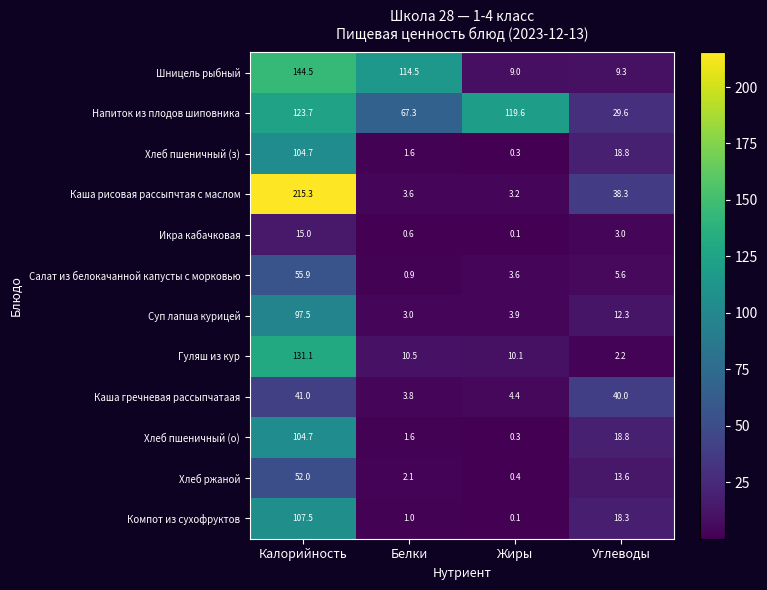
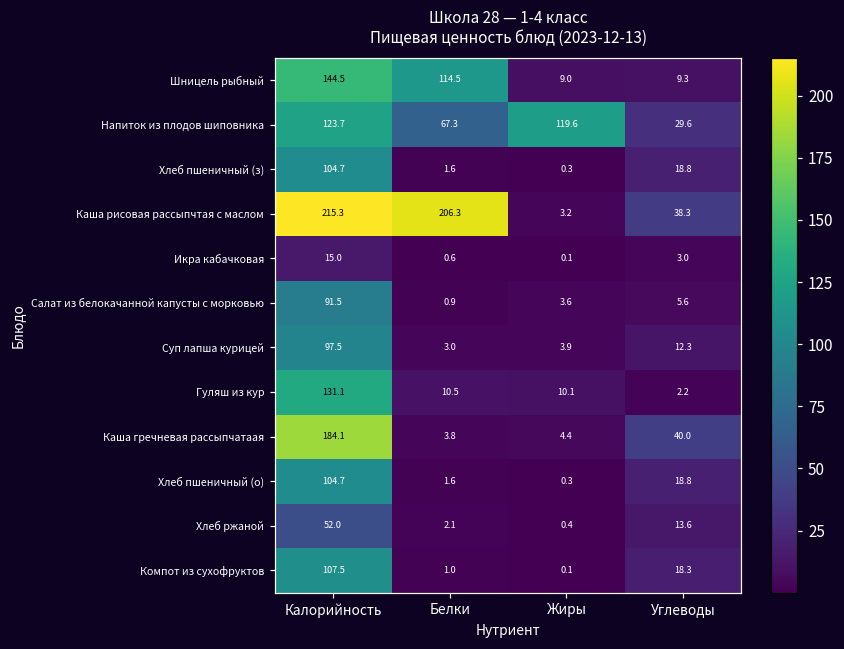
  {
    "Шницель рыбный": {
      "Калорийность": 144.5,
      "Белки": 114.5,
      "Жиры": 9.0,
      "Углеводы": 9.3
    },
    "Напиток из плодов шиповника": {
      "Калорийность": 123.7,
      "Белки": 67.3,
      "Жиры": 119.6,
      "Углеводы": 29.6
    },
    "Хлеб пшеничный (з)": {
      "Калорийность": 104.7,
      "Белки": 1.6,
      "Жиры": 0.3,
      "Углеводы": 18.8
    },
    "Каша рисовая рассыпчтая с маслом": {
      "Калорийность": 215.3,
-     "Белки": 3.6,
+     "Белки": 206.3,
      "Жиры": 3.2,
      "Углеводы": 38.3
    },
    "Икра кабачковая": {
      "Калорийность": 15.0,
      "Белки": 0.6,
      "Жиры": 0.1,
      "Углеводы": 3.0
    },
    "Салат из белокачанной капусты с морковью": {
-     "Калорийность": 55.9,
+     "Калорийность": 91.5,
      "Белки": 0.9,
      "Жиры": 3.6,
      "Углеводы": 5.6
    },
    "Суп лапша курицей": {
      "Калорийность": 97.5,
      "Белки": 3.0,
      "Жиры": 3.9,
      "Углеводы": 12.3
    },
    "Гуляш из кур": {
      "Калорийность": 131.1,
      "Белки": 10.5,
      "Жиры": 10.1,
      "Углеводы": 2.2
    },
    "Каша гречневая рассыпчатаая": {
-     "Калорийность": 41.0,
+     "Калорийность": 184.1,
      "Белки": 3.8,
      "Жиры": 4.4,
      "Углеводы": 40.0
    },
    "Хлеб пшеничный (о)": {
      "Калорийность": 104.7,
      "Белки": 1.6,
      "Жиры": 0.3,
      "Углеводы": 18.8
    },
    "Хлеб ржаной": {
      "Калорийность": 52.0,
      "Белки": 2.1,
      "Жиры": 0.4,
      "Углеводы": 13.6
    },
    "Компот из сухофруктов": {
      "Калорийность": 107.5,
      "Белки": 1.0,
      "Жиры": 0.1,
      "Углеводы": 18.3
    }
  }
